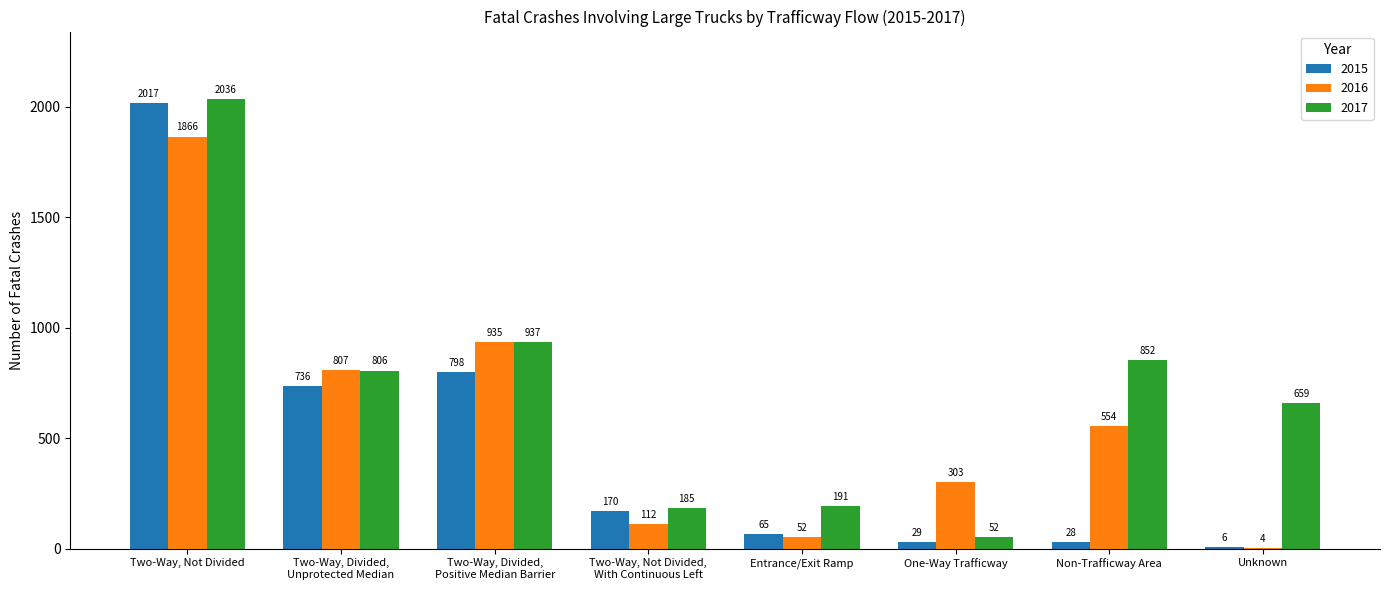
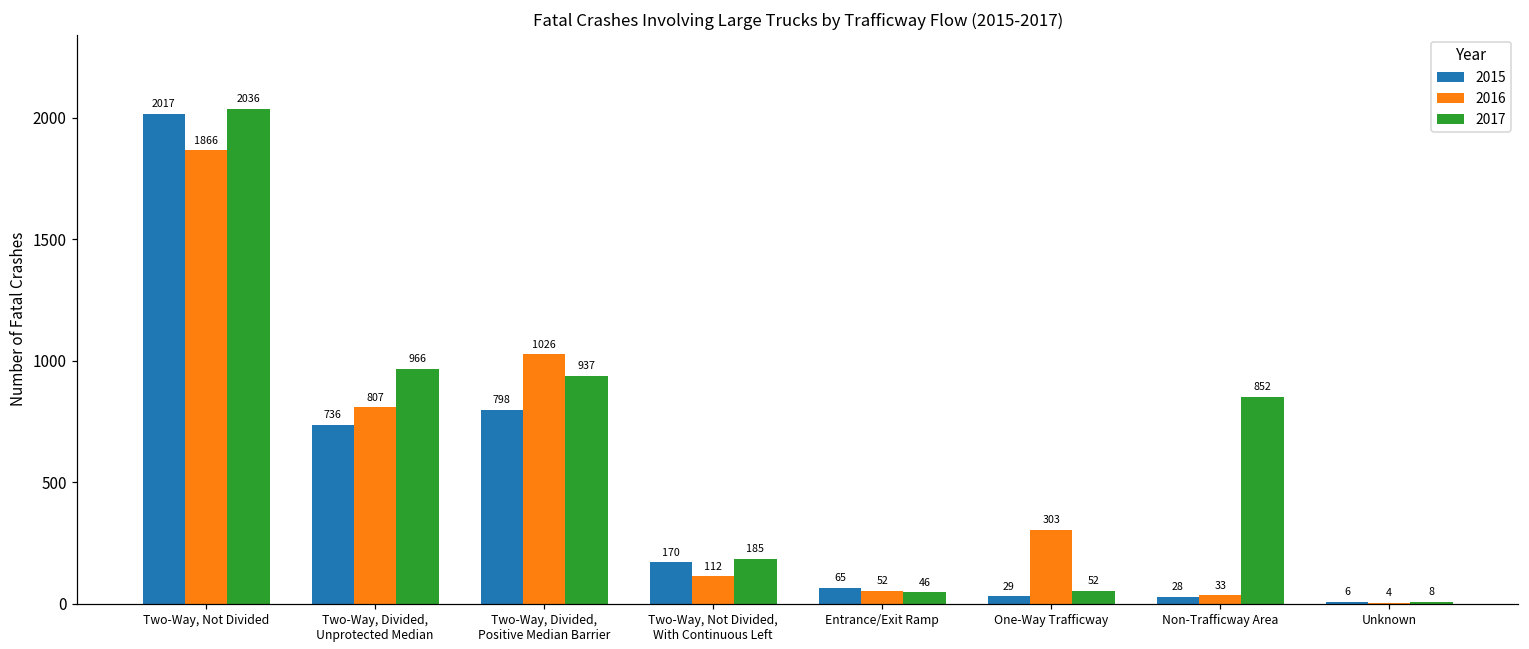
  {
    "2015": {
      "Two-Way, Not Divided": 2017,
      "Two-Way, Divided, Unprotected Median": 736,
      "Two-Way, Divided, Positive Median Barrier": 798,
      "Two-Way, Not Divided, With Continuous Left": 170,
      "Entrance/Exit Ramp": 65,
      "One-Way Trafficway": 29,
      "Non-Trafficway Area": 28,
      "Unknown": 6
    },
    "2016": {
      "Two-Way, Not Divided": 1866,
      "Two-Way, Divided, Unprotected Median": 807,
-     "Two-Way, Divided, Positive Median Barrier": 935,
+     "Two-Way, Divided, Positive Median Barrier": 1026,
      "Two-Way, Not Divided, With Continuous Left": 112,
      "Entrance/Exit Ramp": 52,
      "One-Way Trafficway": 303,
-     "Non-Trafficway Area": 554,
+     "Non-Trafficway Area": 33,
      "Unknown": 4
    },
    "2017": {
      "Two-Way, Not Divided": 2036,
-     "Two-Way, Divided, Unprotected Median": 806,
+     "Two-Way, Divided, Unprotected Median": 966,
      "Two-Way, Divided, Positive Median Barrier": 937,
      "Two-Way, Not Divided, With Continuous Left": 185,
-     "Entrance/Exit Ramp": 191,
+     "Entrance/Exit Ramp": 46,
      "One-Way Trafficway": 52,
      "Non-Trafficway Area": 852,
-     "Unknown": 659
+     "Unknown": 8
    }
  }
